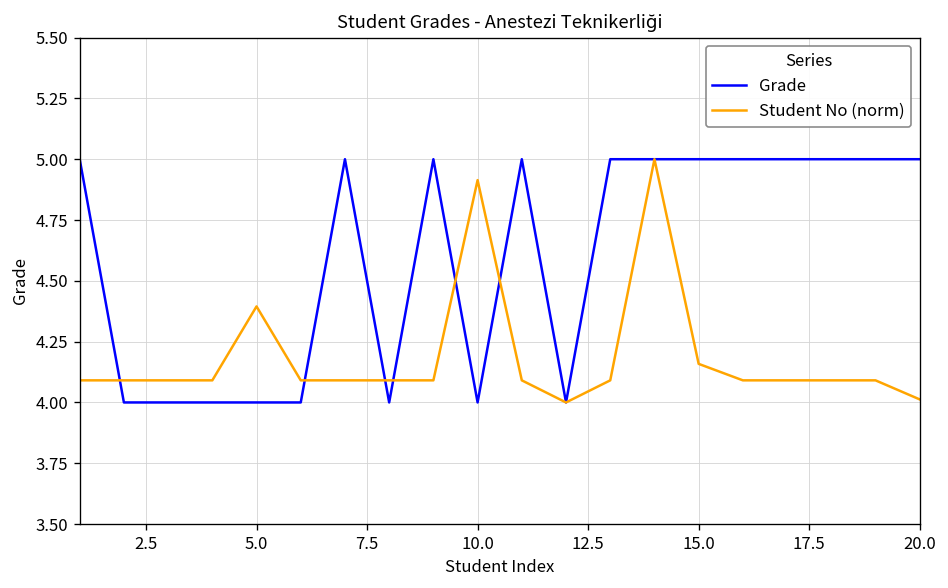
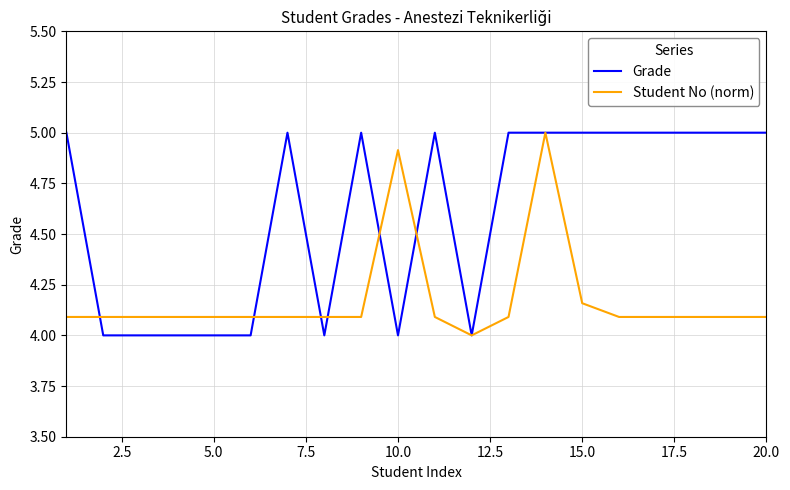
  {
    "Grade": {
      "5.0": 4.00,
      "10.0": 4.00,
      "15.0": 5.00,
      "20.0": 5.00
    },
    "Student No (norm)": {
-     "5.0": 4.39,
+     "5.0": 4.09,
      "10.0": 4.91,
      "15.0": 4.16,
-     "20.0": 4.01
+     "20.0": 4.09
    }
  }
